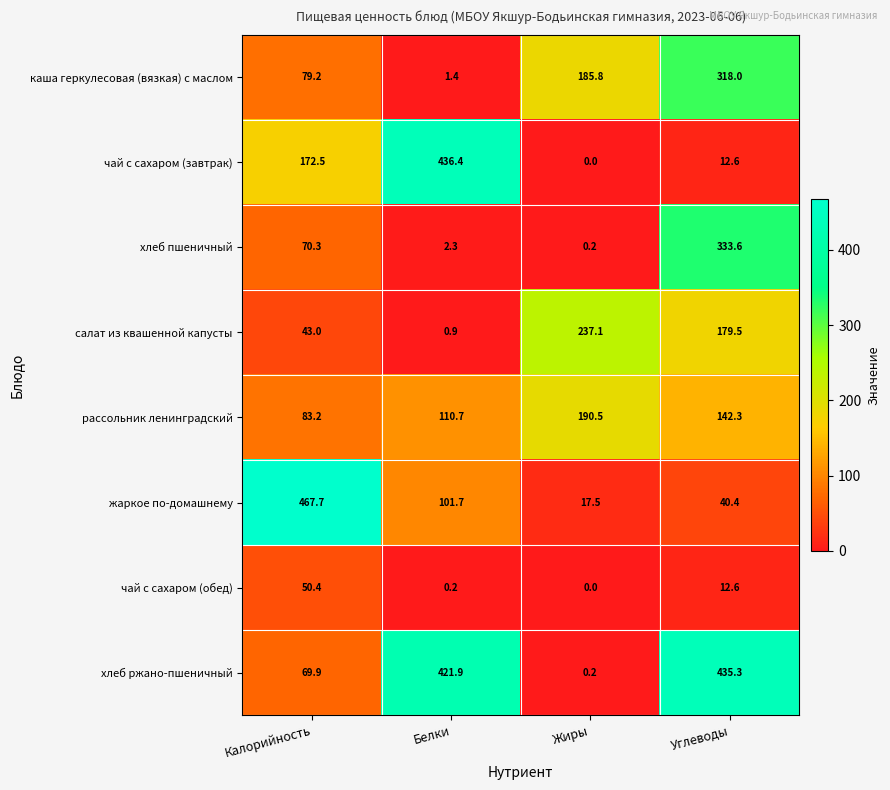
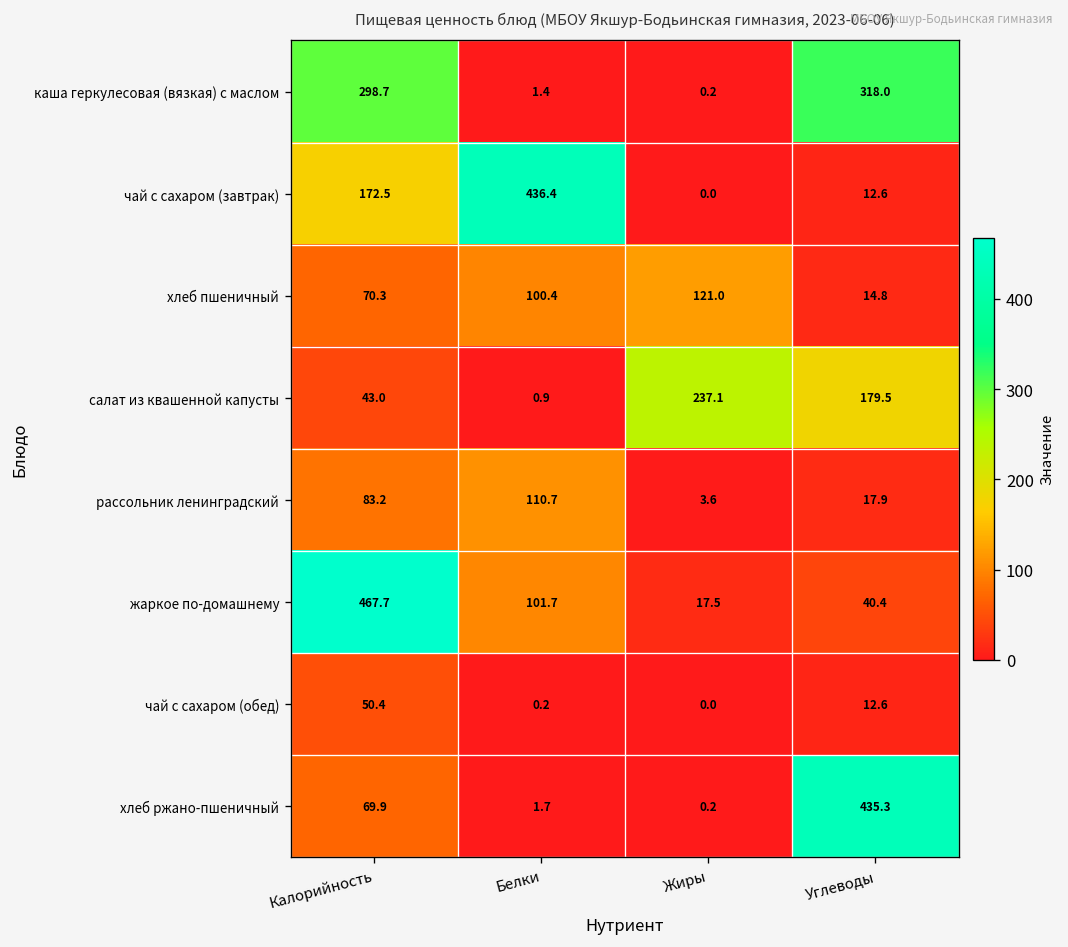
  {
    "каша геркулесовая (вязкая) с маслом": {
-     "Калорийность": 79.2,
+     "Калорийность": 298.7,
      "Белки": 1.4,
-     "Жиры": 185.8,
+     "Жиры": 0.2,
      "Углеводы": 318.0
    },
    "чай с сахаром (завтрак)": {
      "Калорийность": 172.5,
      "Белки": 436.4,
      "Жиры": 0.0,
      "Углеводы": 12.6
    },
    "хлеб пшеничный": {
      "Калорийность": 70.3,
-     "Белки": 2.3,
-     "Жиры": 0.2,
-     "Углеводы": 333.6
+     "Белки": 100.4,
+     "Жиры": 121.0,
+     "Углеводы": 14.8
    },
    "салат из квашенной капусты": {
      "Калорийность": 43.0,
      "Белки": 0.9,
      "Жиры": 237.1,
      "Углеводы": 179.5
    },
    "рассольник ленинградский": {
      "Калорийность": 83.2,
      "Белки": 110.7,
-     "Жиры": 190.5,
-     "Углеводы": 142.3
+     "Жиры": 3.6,
+     "Углеводы": 17.9
    },
    "жаркое по-домашнему": {
      "Калорийность": 467.7,
      "Белки": 101.7,
      "Жиры": 17.5,
      "Углеводы": 40.4
    },
    "чай с сахаром (обед)": {
      "Калорийность": 50.4,
      "Белки": 0.2,
      "Жиры": 0.0,
      "Углеводы": 12.6
    },
    "хлеб ржано-пшеничный": {
      "Калорийность": 69.9,
-     "Белки": 421.9,
+     "Белки": 1.7,
      "Жиры": 0.2,
      "Углеводы": 435.3
    }
  }
